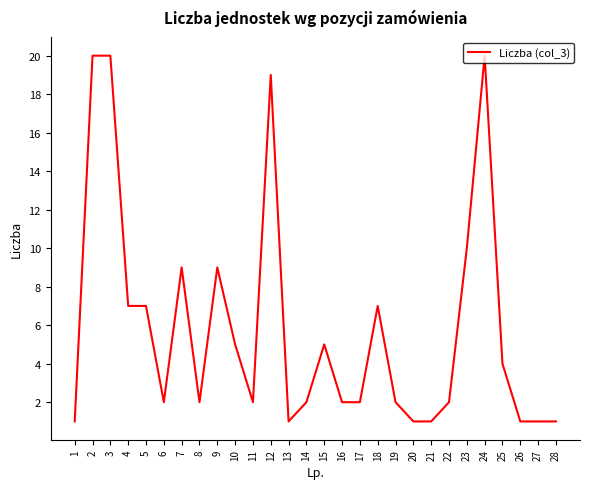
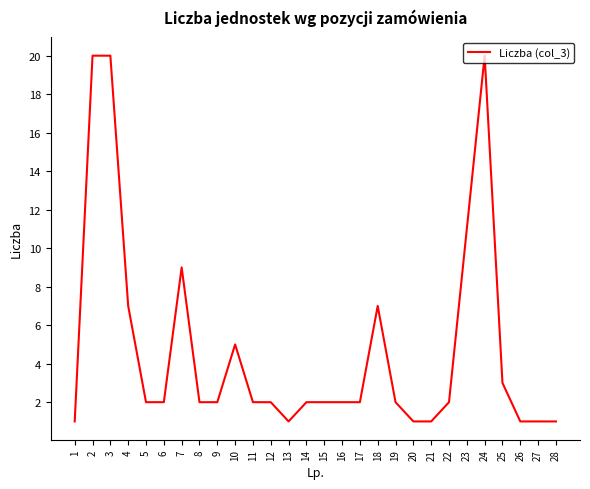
  {
    "1": 1,
    "2": 20,
    "3": 20,
    "4": 7,
-   "5": 7,
+   "5": 2,
    "6": 2,
    "7": 9,
    "8": 2,
-   "9": 9,
+   "9": 2,
    "10": 5,
    "11": 2,
-   "12": 19,
+   "12": 2,
    "13": 1,
    "14": 2,
-   "15": 5,
+   "15": 2,
    "16": 2,
    "17": 2,
    "18": 7,
    "19": 2,
    "20": 1,
    "21": 1,
    "22": 2,
-   "23": 10,
-   "25": 4,
+   "23": 11,
+   "25": 3,
    "26": 1,
    "27": 1,
    "28": 1
  }
